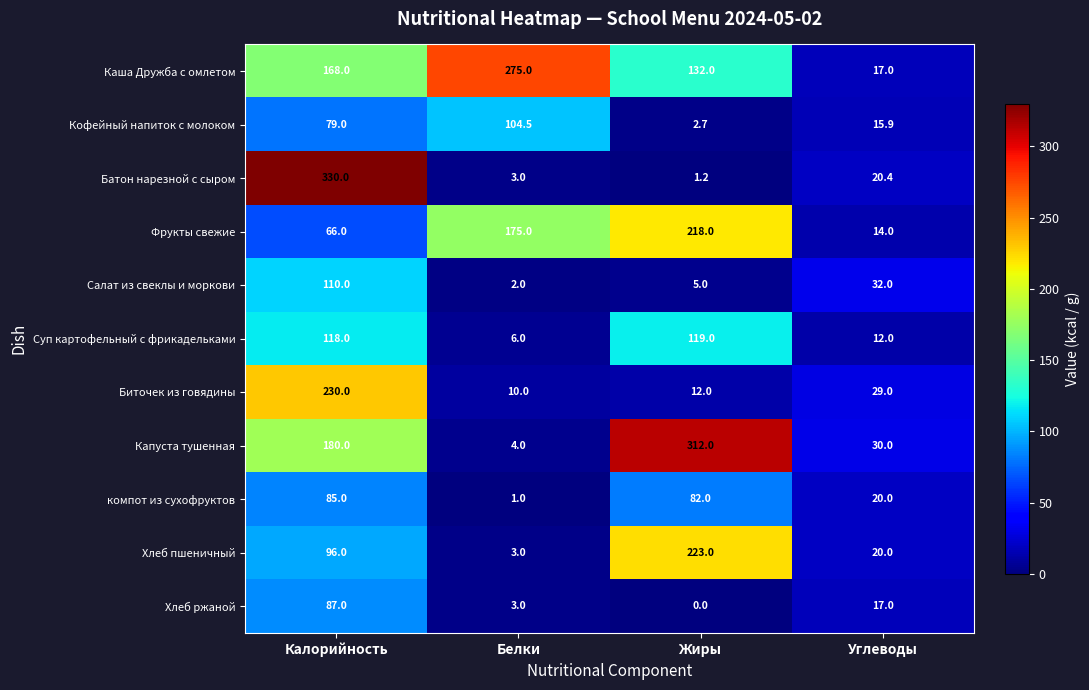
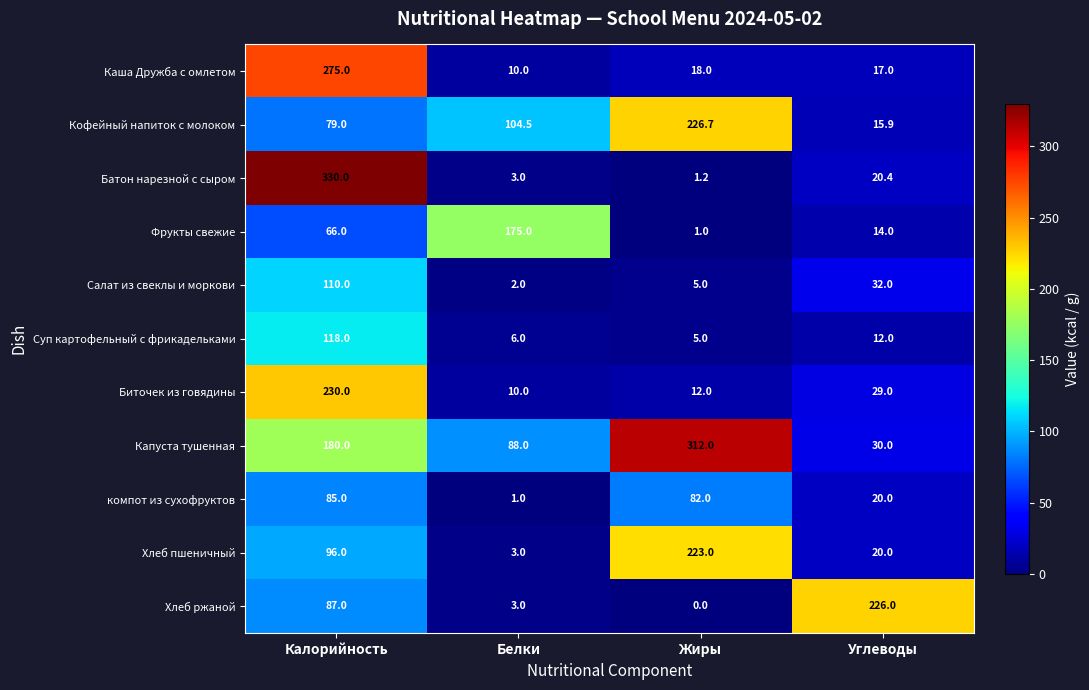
  {
    "Каша Дружба с омлетом": {
-     "Калорийность": 168.0,
-     "Белки": 275.0,
-     "Жиры": 132.0,
+     "Калорийность": 275.0,
+     "Белки": 10.0,
+     "Жиры": 18.0,
      "Углеводы": 17.0
    },
    "Кофейный напиток с молоком": {
      "Калорийность": 79.0,
      "Белки": 104.5,
-     "Жиры": 2.7,
+     "Жиры": 226.7,
      "Углеводы": 15.9
    },
    "Батон нарезной с сыром": {
      "Калорийность": 330.0,
      "Белки": 3.0,
      "Жиры": 1.2,
      "Углеводы": 20.4
    },
    "Фрукты свежие": {
      "Калорийность": 66.0,
      "Белки": 175.0,
-     "Жиры": 218.0,
+     "Жиры": 1.0,
      "Углеводы": 14.0
    },
    "Салат из свеклы и моркови": {
      "Калорийность": 110.0,
      "Белки": 2.0,
      "Жиры": 5.0,
      "Углеводы": 32.0
    },
    "Суп картофельный с фрикадельками": {
      "Калорийность": 118.0,
      "Белки": 6.0,
-     "Жиры": 119.0,
+     "Жиры": 5.0,
      "Углеводы": 12.0
    },
    "Биточек из говядины": {
      "Калорийность": 230.0,
      "Белки": 10.0,
      "Жиры": 12.0,
      "Углеводы": 29.0
    },
    "Капуста тушенная": {
      "Калорийность": 180.0,
-     "Белки": 4.0,
+     "Белки": 88.0,
      "Жиры": 312.0,
      "Углеводы": 30.0
    },
    "компот из сухофруктов": {
      "Калорийность": 85.0,
      "Белки": 1.0,
      "Жиры": 82.0,
      "Углеводы": 20.0
    },
    "Хлеб пшеничный": {
      "Калорийность": 96.0,
      "Белки": 3.0,
      "Жиры": 223.0,
      "Углеводы": 20.0
    },
    "Хлеб ржаной": {
      "Калорийность": 87.0,
      "Белки": 3.0,
      "Жиры": 0.0,
-     "Углеводы": 17.0
+     "Углеводы": 226.0
    }
  }
